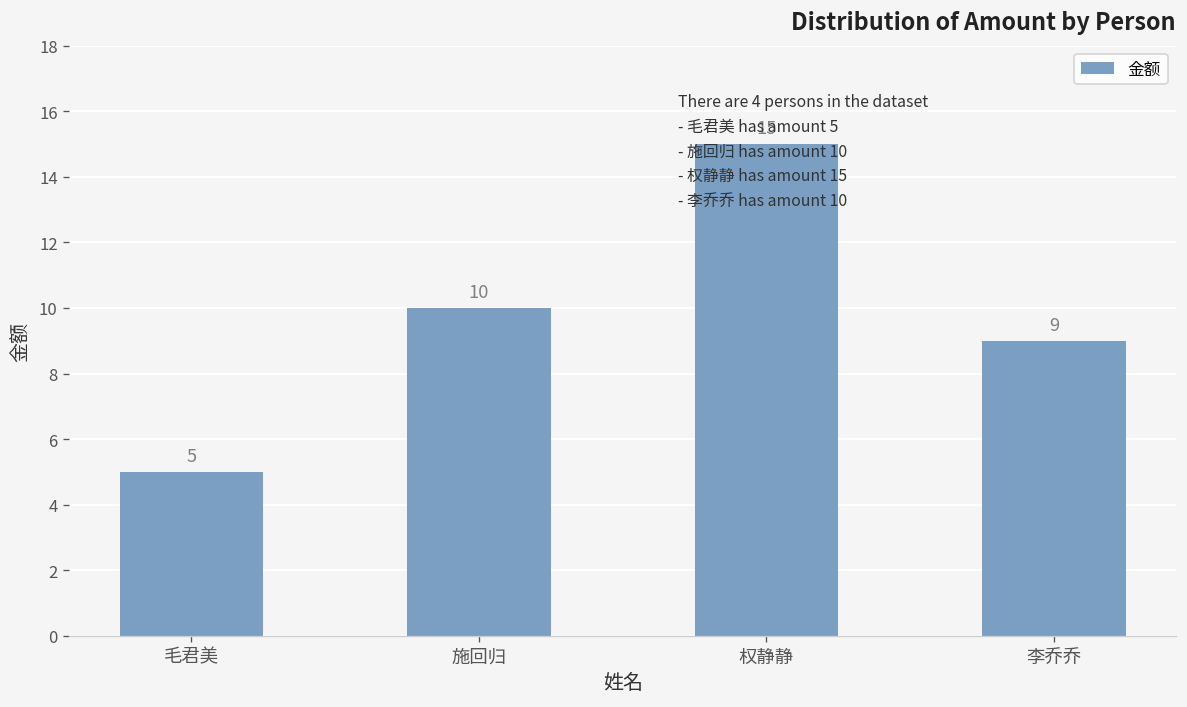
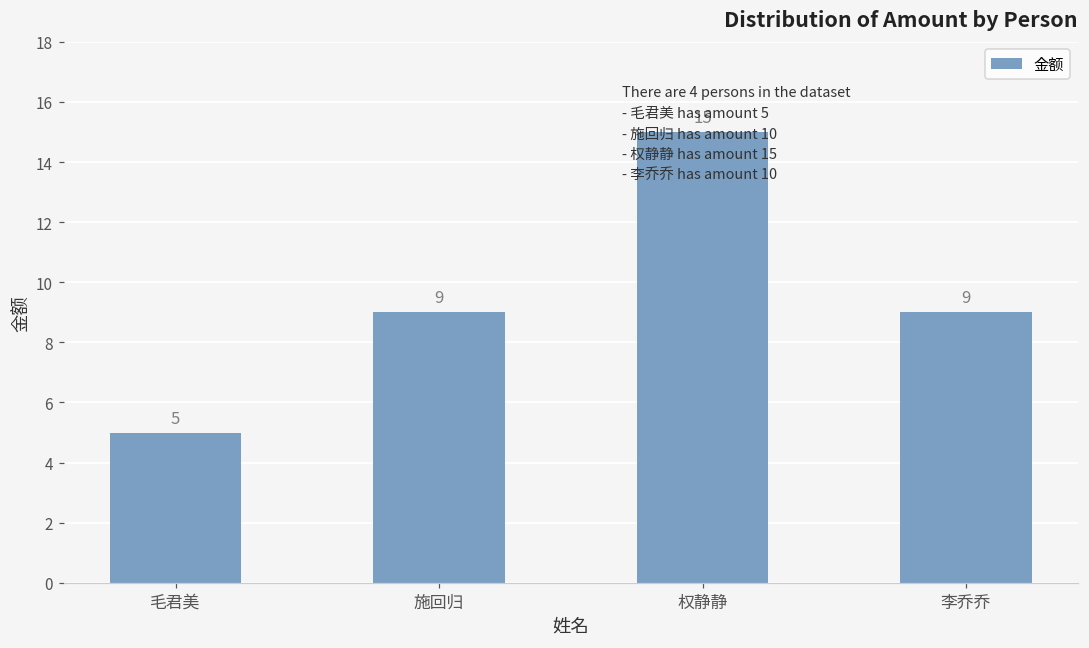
  {
    "毛君美": 5,
-   "施回归": 10,
+   "施回归": 9,
    "权静静": 15,
    "李乔乔": 9
  }
